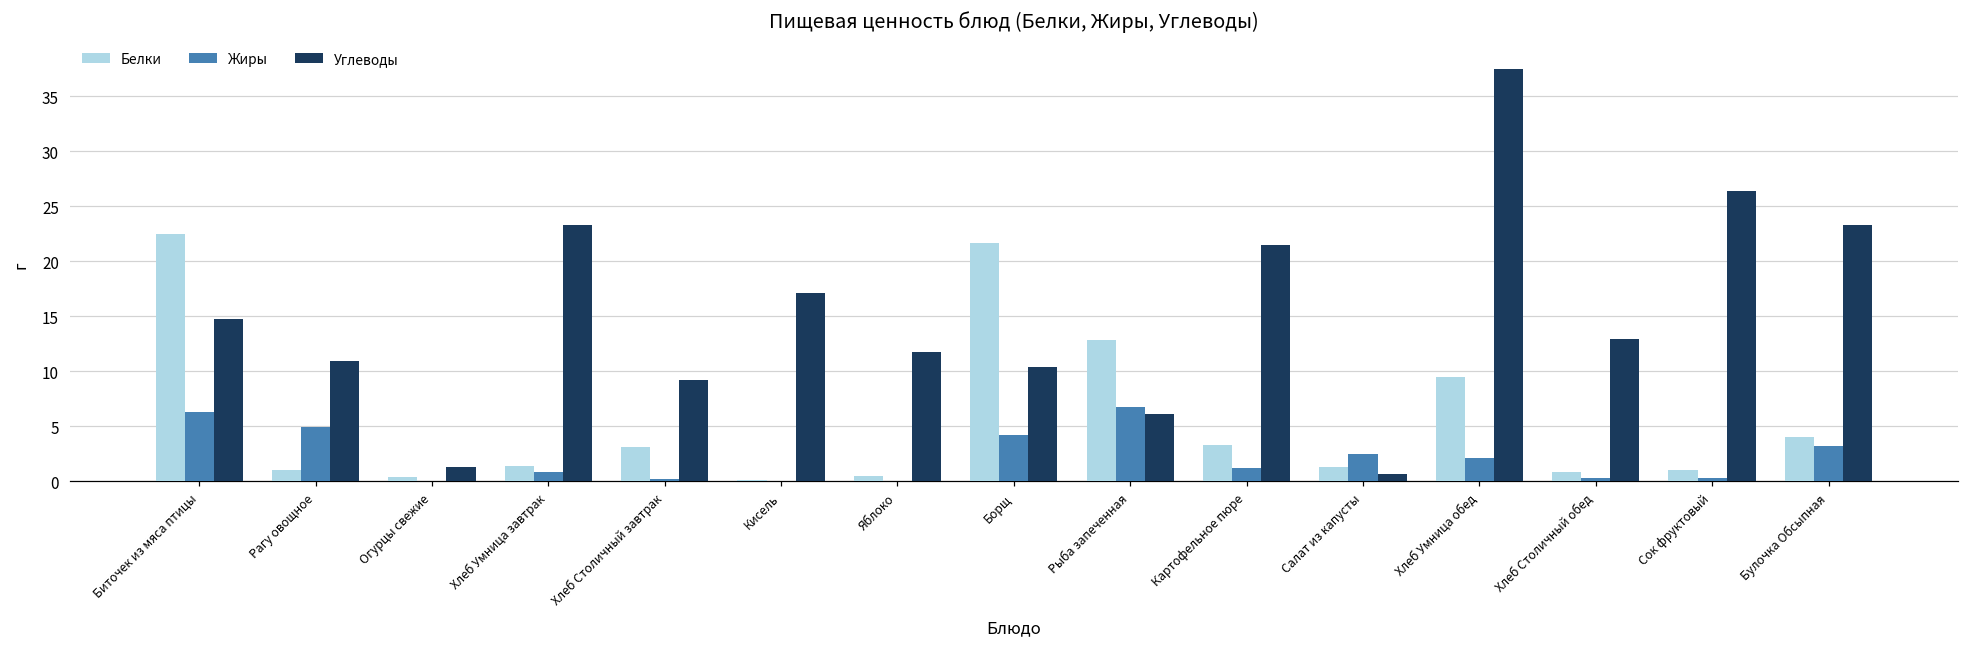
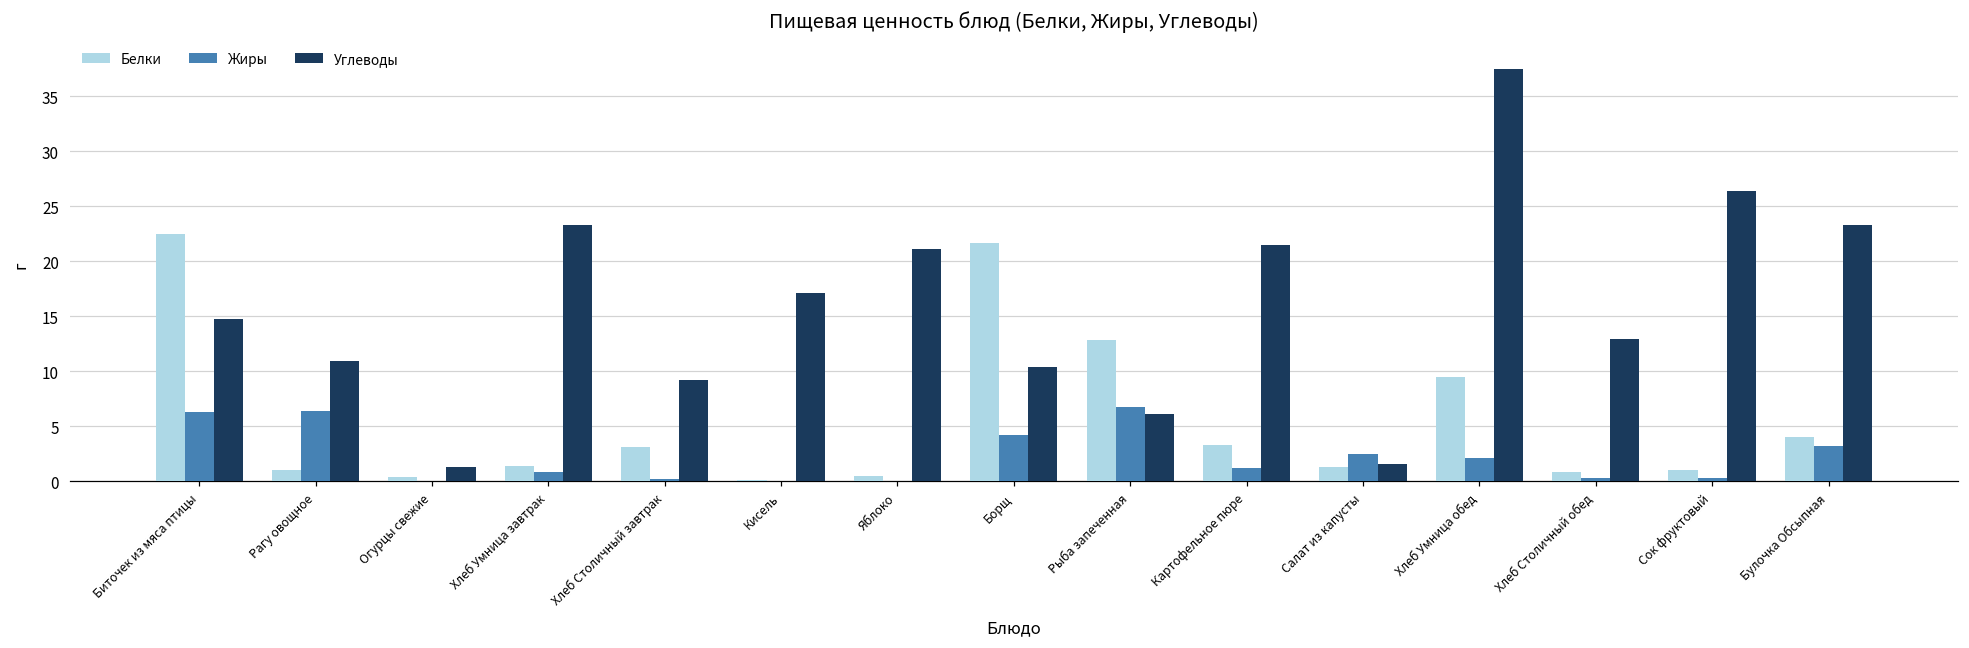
  {
    "Белки": {
      "Биточек из мяса птицы": 23,
      "Рагу овощное": 1,
      "Огурцы свежие": 0,
      "Хлеб Умница завтрак": 1,
      "Хлеб Столичный завтрак": 3,
      "Яблоко": 1,
      "Борщ": 22,
      "Рыба запеченная": 13,
      "Картофельное пюре": 3,
      "Салат из капусты": 1,
      "Хлеб Умница обед": 9,
      "Хлеб Столичный обед": 1,
      "Сок фруктовый": 1,
      "Булочка Обсыпная": 4
    },
    "Жиры": {
      "Биточек из мяса птицы": 6,
-     "Рагу овощное": 5,
+     "Рагу овощное": 6,
      "Хлеб Умница завтрак": 1,
      "Кисель": 0,
      "Яблоко": 0,
      "Борщ": 4,
      "Рыба запеченная": 7,
      "Картофельное пюре": 1,
      "Салат из капусты": 3,
      "Хлеб Умница обед": 2,
      "Хлеб Столичный обед": 0,
      "Сок фруктовый": 0,
      "Булочка Обсыпная": 3
    },
    "Углеводы": {
      "Биточек из мяса птицы": 15,
      "Рагу овощное": 11,
      "Огурцы свежие": 1,
      "Хлеб Умница завтрак": 23,
      "Хлеб Столичный завтрак": 9,
      "Кисель": 17,
-     "Яблоко": 12,
+     "Яблоко": 21,
      "Борщ": 10,
      "Рыба запеченная": 6,
      "Картофельное пюре": 21,
-     "Салат из капусты": 1,
+     "Салат из капусты": 2,
      "Хлеб Умница обед": 38,
      "Хлеб Столичный обед": 13,
      "Сок фруктовый": 26,
      "Булочка Обсыпная": 23
    }
  }
